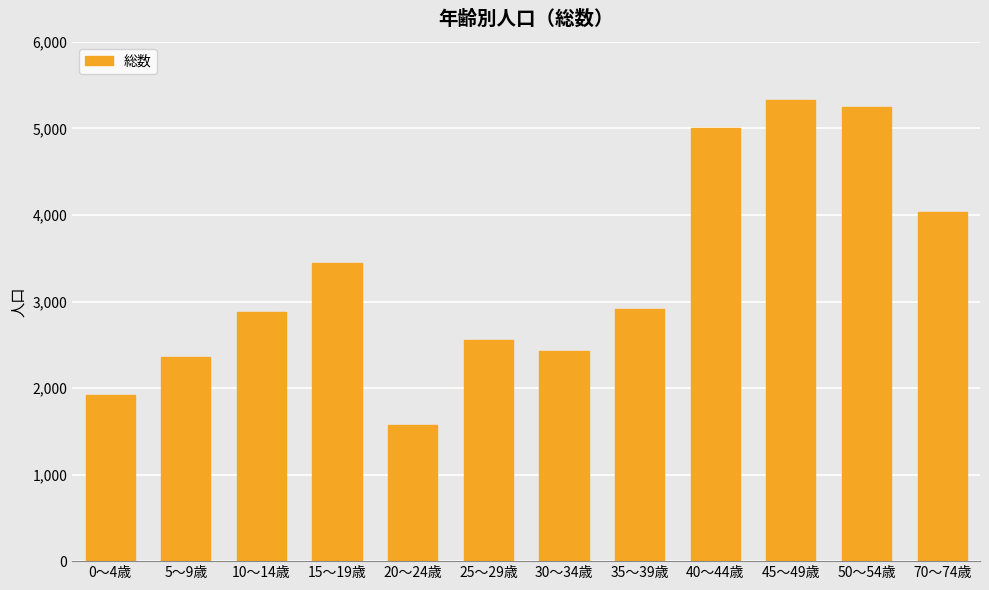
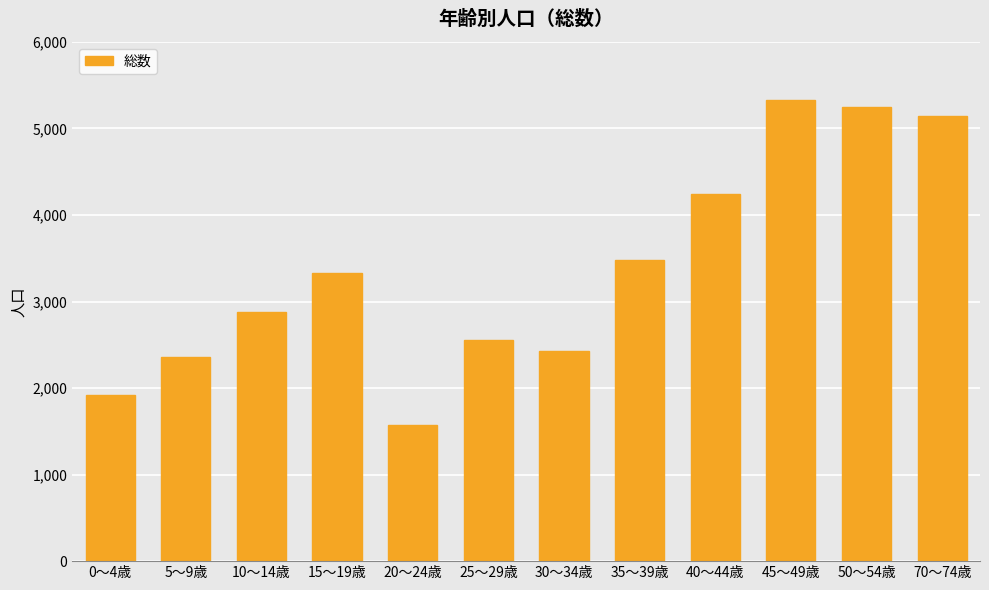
  {
    "0～4歳": "1,900",
    "5～9歳": "2,400",
    "10～14歳": "2,900",
-   "15～19歳": "3,400",
+   "15～19歳": "3,300",
    "20～24歳": "1,600",
    "25～29歳": "2,600",
    "30～34歳": "2,400",
-   "35～39歳": "2,900",
-   "40～44歳": "5,000",
+   "35～39歳": "3,500",
+   "40～44歳": "4,200",
    "45～49歳": "5,300",
    "50～54歳": "5,200",
-   "70～74歳": "4,000"
+   "70～74歳": "5,100"
  }
